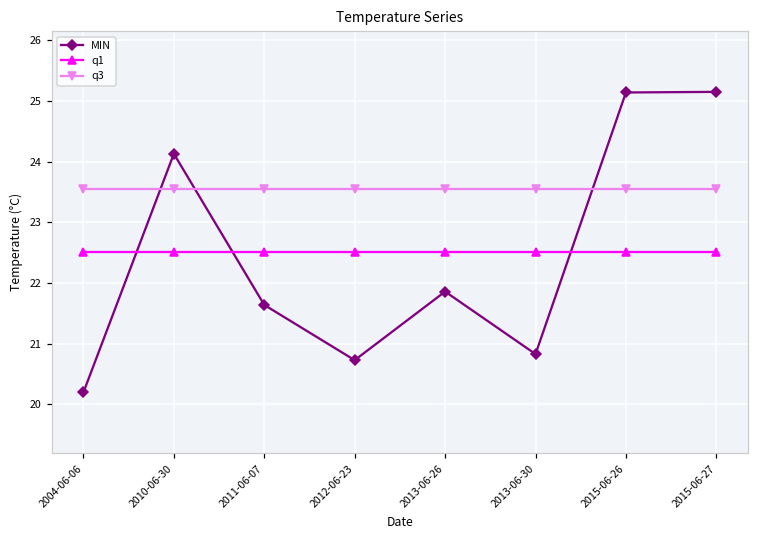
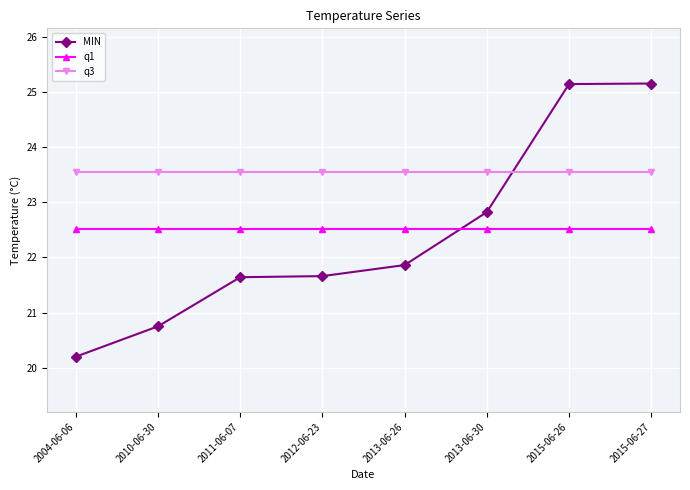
  {
    "MIN": {
      "2004-06-06": 20.2,
-     "2010-06-30": 24.1,
+     "2010-06-30": 20.8,
      "2011-06-07": 21.6,
-     "2012-06-23": 20.7,
+     "2012-06-23": 21.7,
      "2013-06-26": 21.9,
-     "2013-06-30": 20.8,
+     "2013-06-30": 22.8,
      "2015-06-26": 25.1,
      "2015-06-27": 25.2
    },
    "q1": {
      "2004-06-06": 22.5,
      "2010-06-30": 22.5,
      "2011-06-07": 22.5,
      "2012-06-23": 22.5,
      "2013-06-26": 22.5,
      "2013-06-30": 22.5,
      "2015-06-26": 22.5,
      "2015-06-27": 22.5
    },
    "q3": {
      "2004-06-06": 23.5,
      "2010-06-30": 23.5,
      "2011-06-07": 23.5,
      "2012-06-23": 23.5,
      "2013-06-26": 23.5,
      "2013-06-30": 23.5,
      "2015-06-26": 23.5,
      "2015-06-27": 23.5
    }
  }
